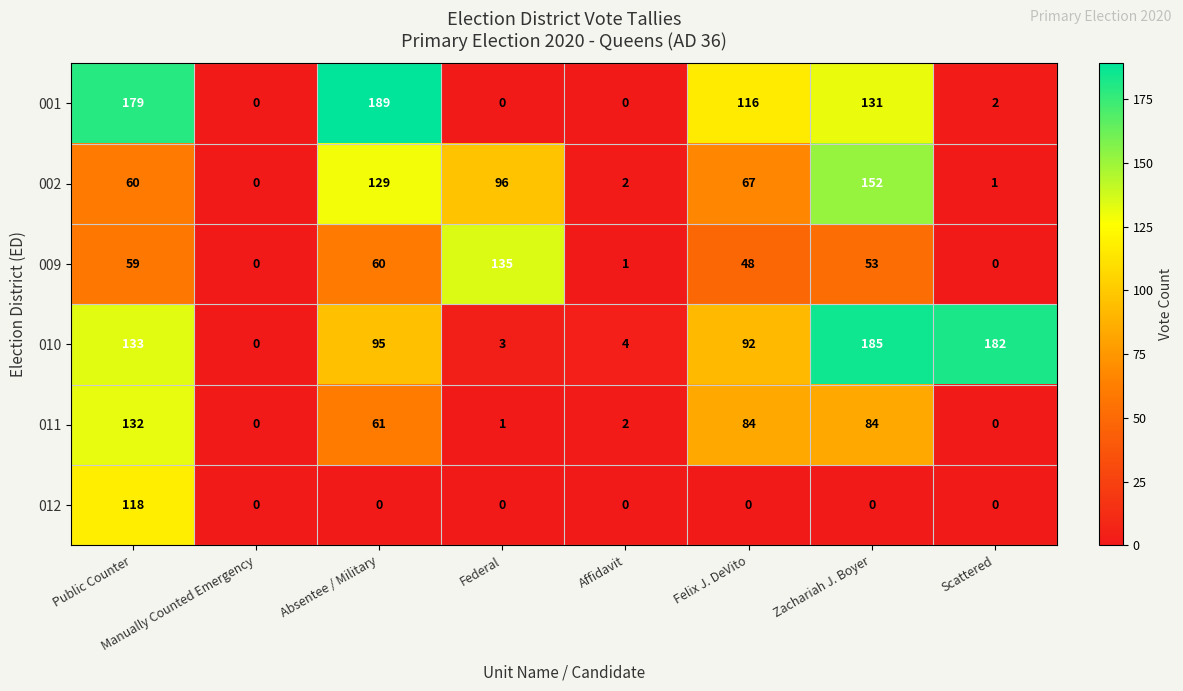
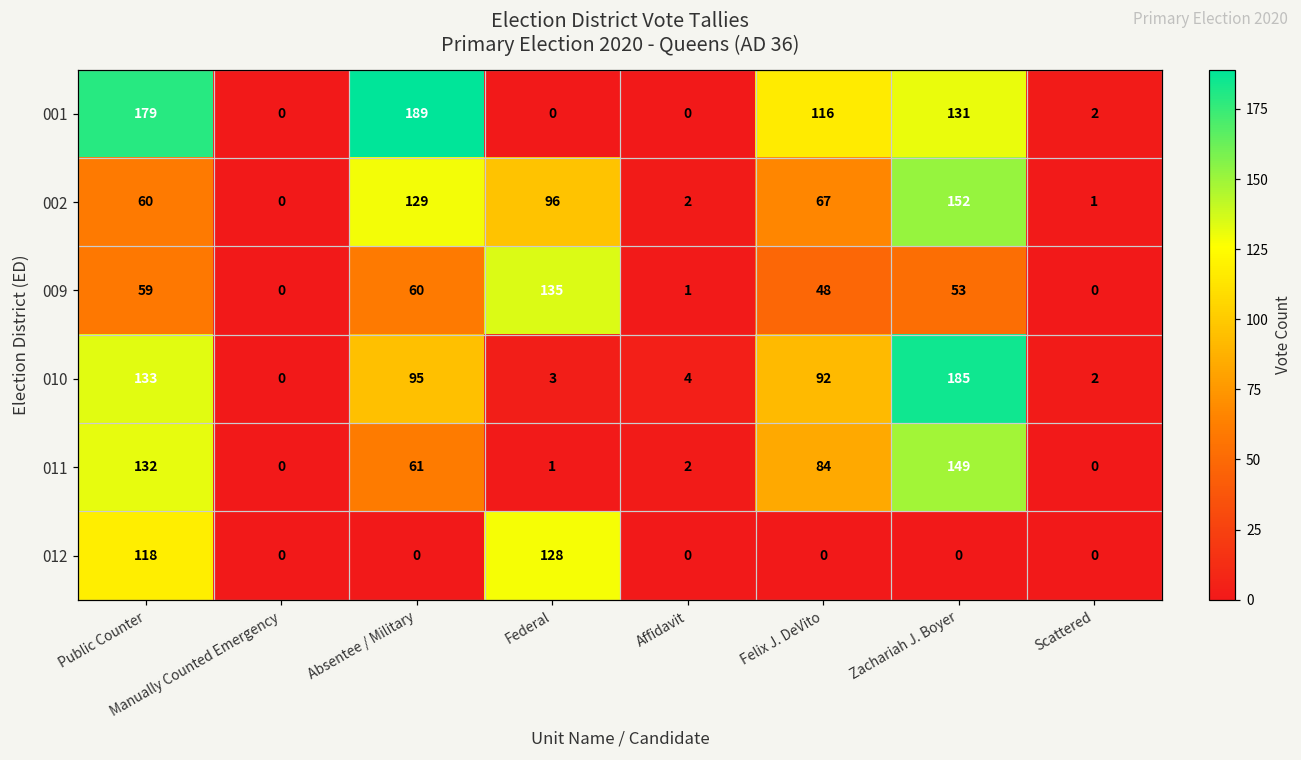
  {
    "001": {
      "Public Counter": 179,
      "Manually Counted Emergency": 0,
      "Absentee / Military": 189,
      "Federal": 0,
      "Affidavit": 0,
      "Felix J. DeVito": 116,
      "Zachariah J. Boyer": 131,
      "Scattered": 2
    },
    "002": {
      "Public Counter": 60,
      "Manually Counted Emergency": 0,
      "Absentee / Military": 129,
      "Federal": 96,
      "Affidavit": 2,
      "Felix J. DeVito": 67,
      "Zachariah J. Boyer": 152,
      "Scattered": 1
    },
    "009": {
      "Public Counter": 59,
      "Manually Counted Emergency": 0,
      "Absentee / Military": 60,
      "Federal": 135,
      "Affidavit": 1,
      "Felix J. DeVito": 48,
      "Zachariah J. Boyer": 53,
      "Scattered": 0
    },
    "010": {
      "Public Counter": 133,
      "Manually Counted Emergency": 0,
      "Absentee / Military": 95,
      "Federal": 3,
      "Affidavit": 4,
      "Felix J. DeVito": 92,
      "Zachariah J. Boyer": 185,
-     "Scattered": 182
+     "Scattered": 2
    },
    "011": {
      "Public Counter": 132,
      "Manually Counted Emergency": 0,
      "Absentee / Military": 61,
      "Federal": 1,
      "Affidavit": 2,
      "Felix J. DeVito": 84,
-     "Zachariah J. Boyer": 84,
+     "Zachariah J. Boyer": 149,
      "Scattered": 0
    },
    "012": {
      "Public Counter": 118,
      "Manually Counted Emergency": 0,
      "Absentee / Military": 0,
-     "Federal": 0,
+     "Federal": 128,
      "Affidavit": 0,
      "Felix J. DeVito": 0,
      "Zachariah J. Boyer": 0,
      "Scattered": 0
    }
  }
